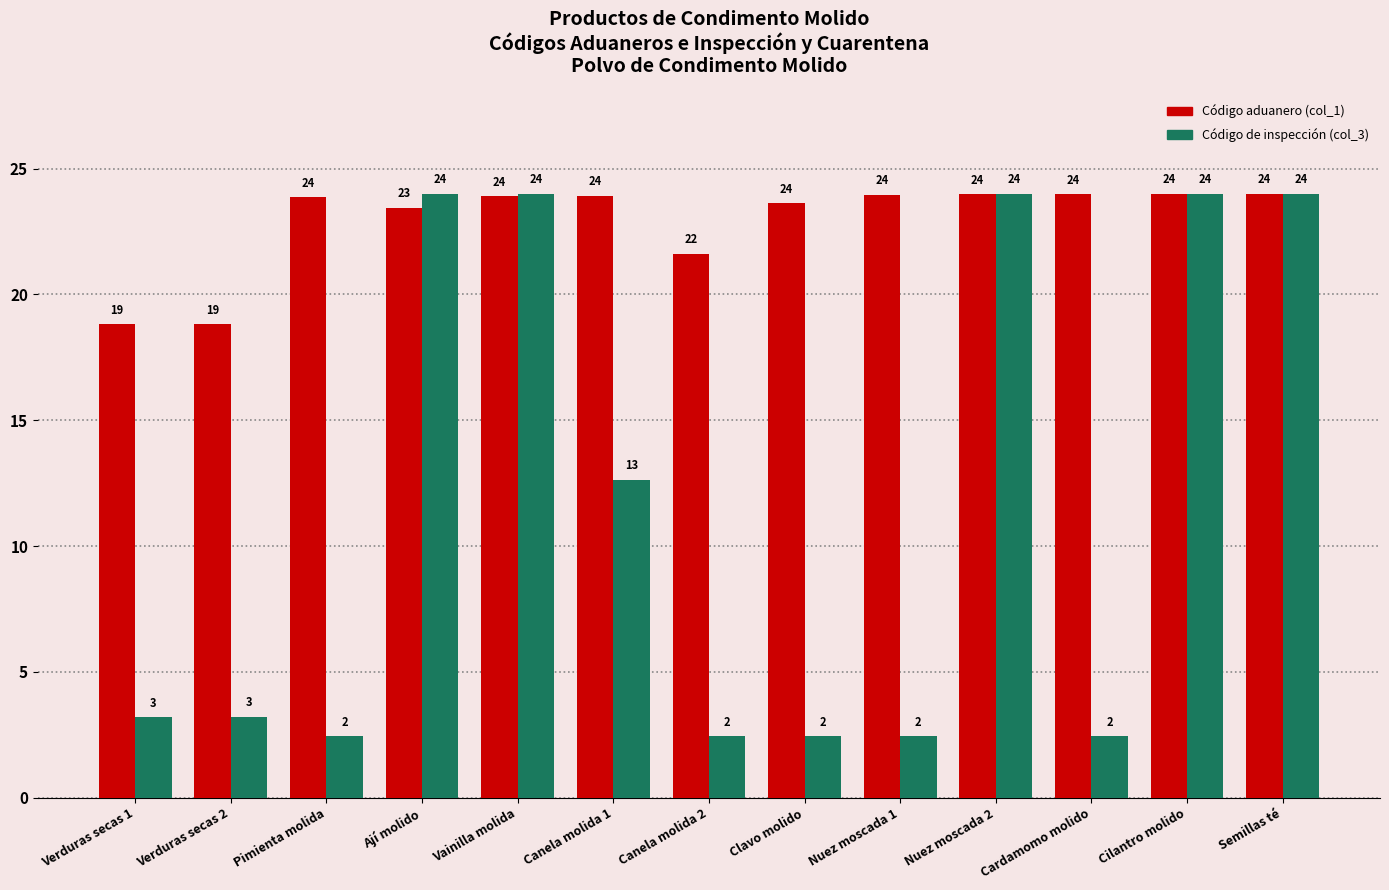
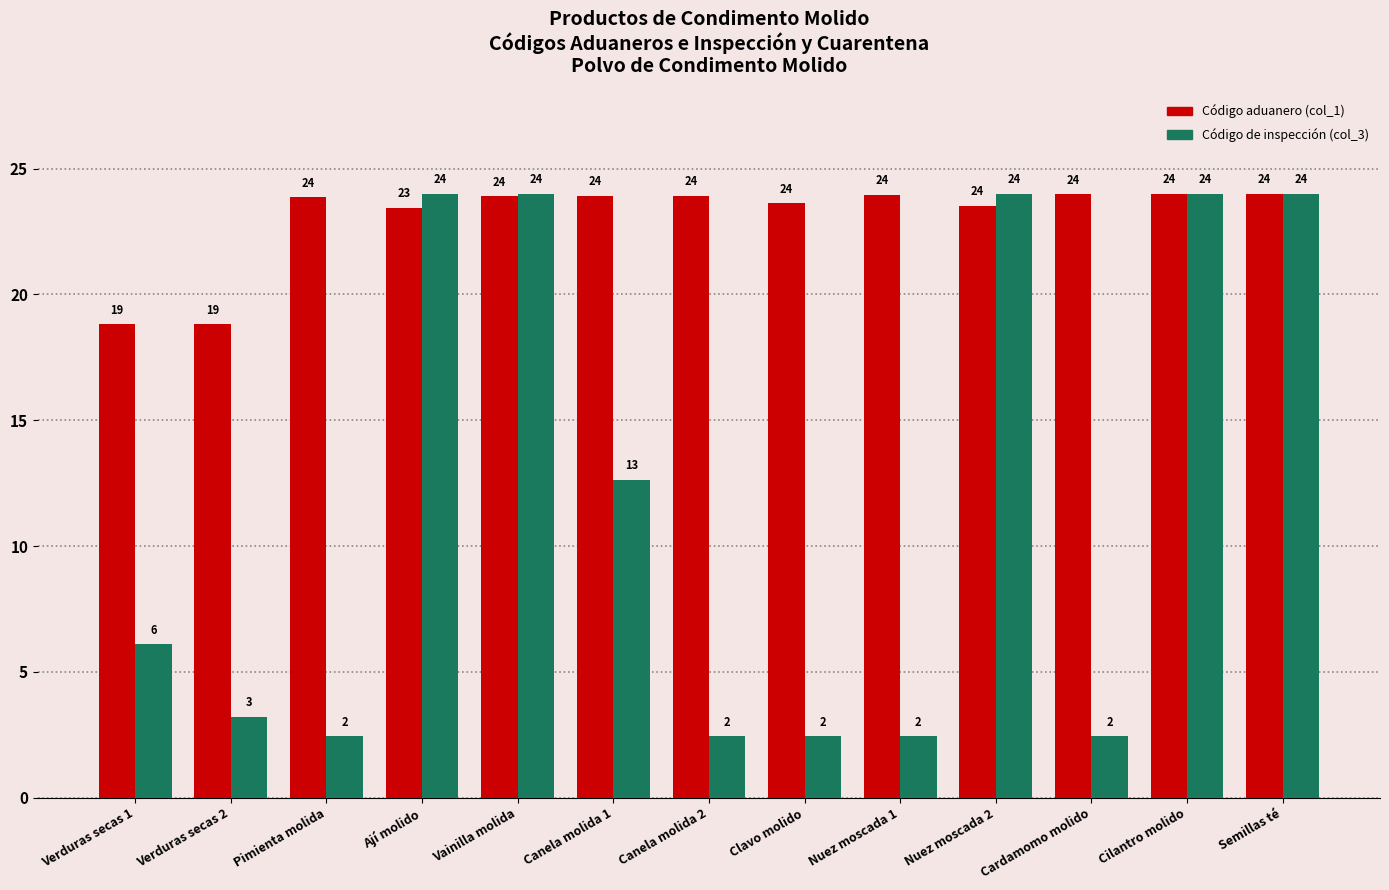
  {
    "Código aduanero (col_1)": {
      "Verduras secas 1": 19,
      "Verduras secas 2": 19,
      "Pimienta molida": 24,
      "Ají molido": 23,
      "Vainilla molida": 24,
      "Canela molida 1": 24,
-     "Canela molida 2": 22,
+     "Canela molida 2": 24,
      "Clavo molido": 24,
      "Nuez moscada 1": 24,
-     "Nuez moscada 2": 24.0,
+     "Nuez moscada 2": 23.5,
      "Cardamomo molido": 24,
      "Cilantro molido": 24,
      "Semillas té": 24
    },
    "Código de inspección (col_3)": {
-     "Verduras secas 1": 3,
+     "Verduras secas 1": 6,
      "Verduras secas 2": 3,
      "Pimienta molida": 2,
      "Ají molido": 24,
      "Vainilla molida": 24,
      "Canela molida 1": 13,
      "Canela molida 2": 2,
      "Clavo molido": 2,
      "Nuez moscada 1": 2,
      "Nuez moscada 2": 24,
      "Cardamomo molido": 2,
      "Cilantro molido": 24,
      "Semillas té": 24
    }
  }
